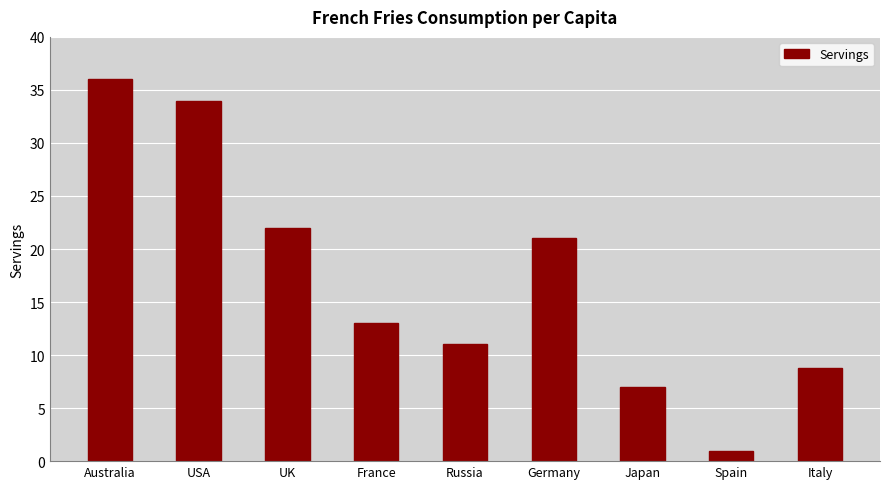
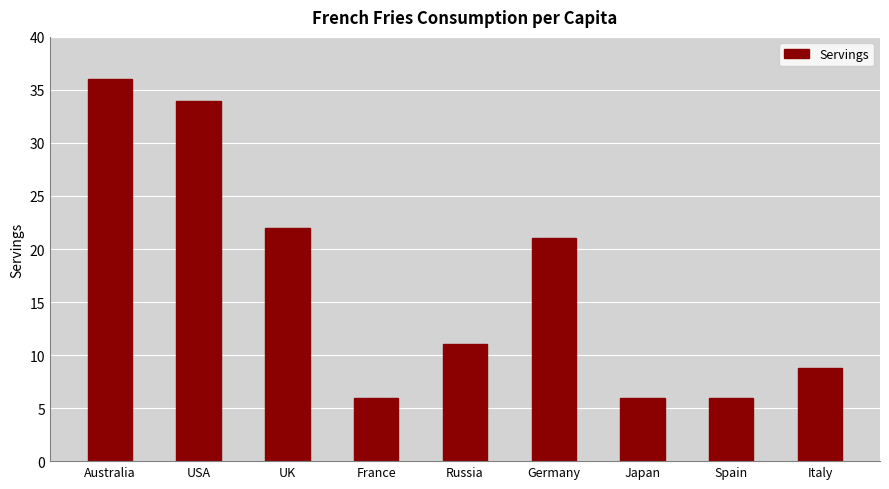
  {
    "Australia": 36,
    "USA": 34,
    "UK": 22,
-   "France": 13,
+   "France": 6,
    "Russia": 11,
    "Germany": 21,
-   "Japan": 7,
-   "Spain": 1,
+   "Japan": 6,
+   "Spain": 6,
    "Italy": 9
  }
